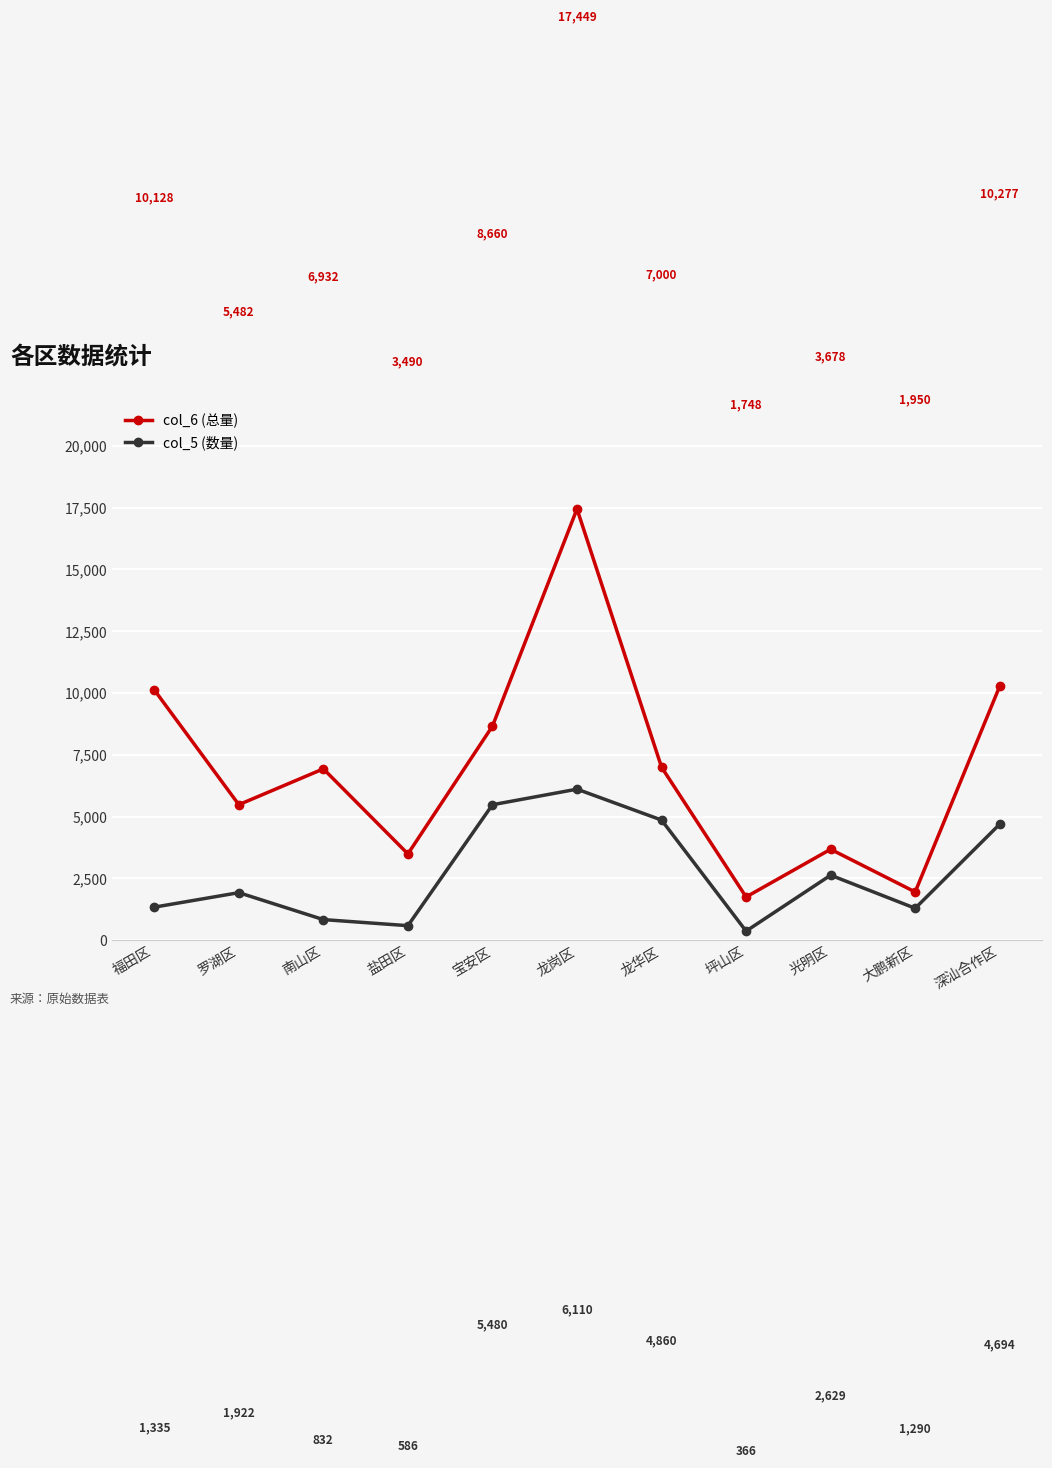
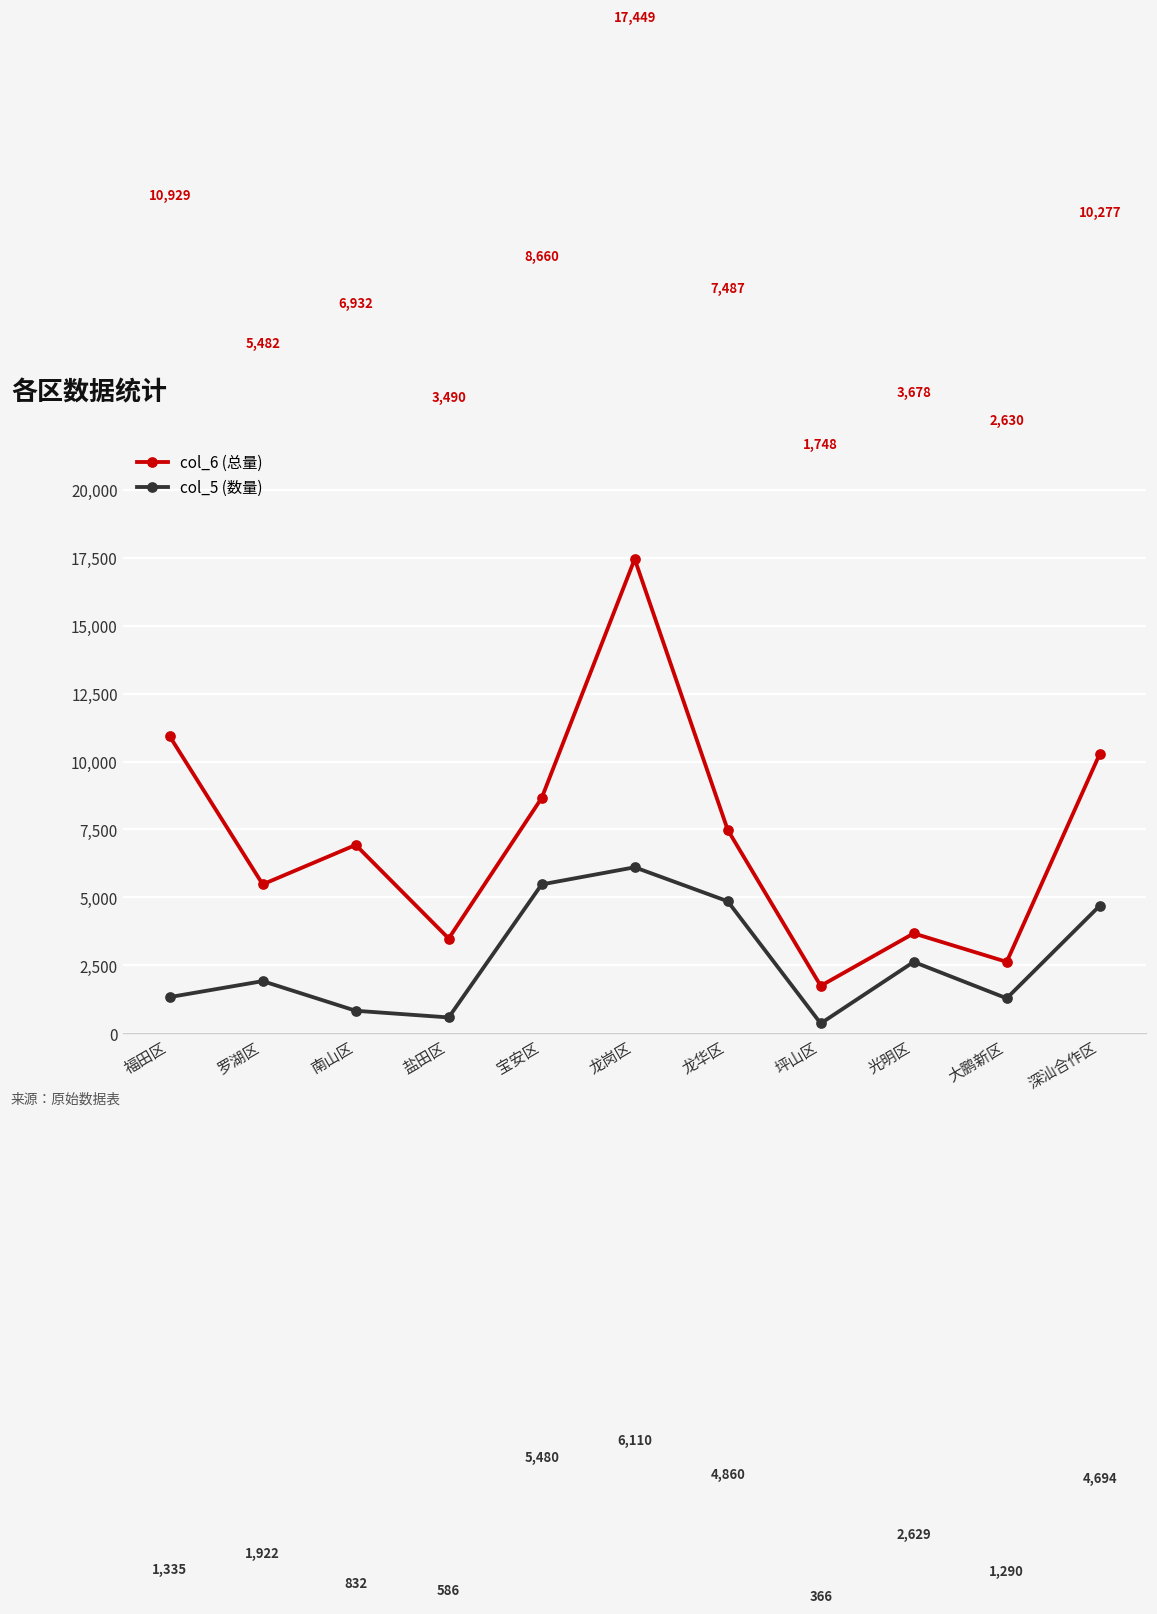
  {
    "col_6 (总量)": {
-     "福田区": "10,128",
-     "龙华区": "7,000",
-     "大鹏新区": "1,950"
+     "福田区": "10,929",
+     "龙华区": "7,487",
+     "大鹏新区": "2,630"
    },
    "col_5 (数量)": {
      "福田区": "1,300",
      "罗湖区": "1,900",
      "南山区": "800",
      "盐田区": "600",
      "宝安区": "5,500",
      "龙岗区": "6,100",
      "龙华区": "4,900",
      "坪山区": "400",
      "光明区": "2,600",
      "大鹏新区": "1,300",
      "深汕合作区": "4,700"
    }
  }
